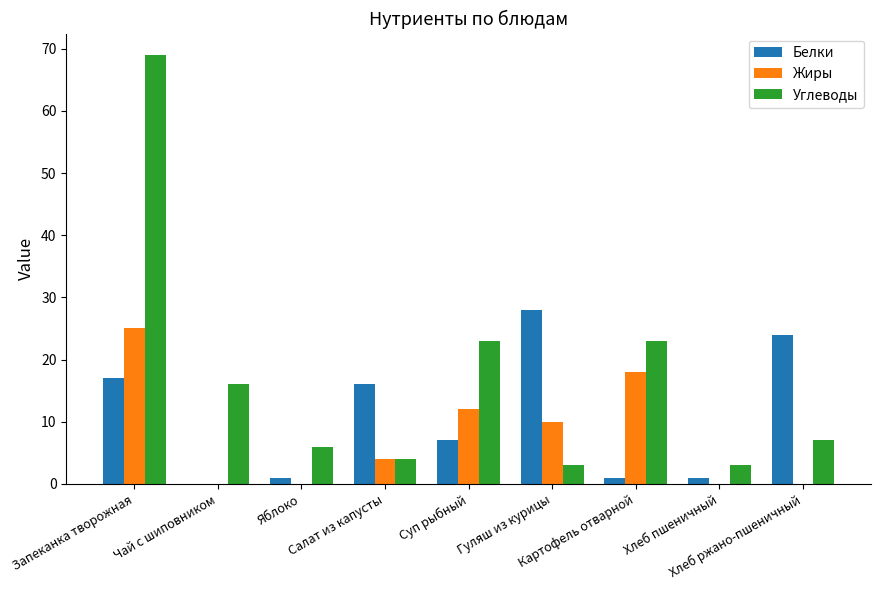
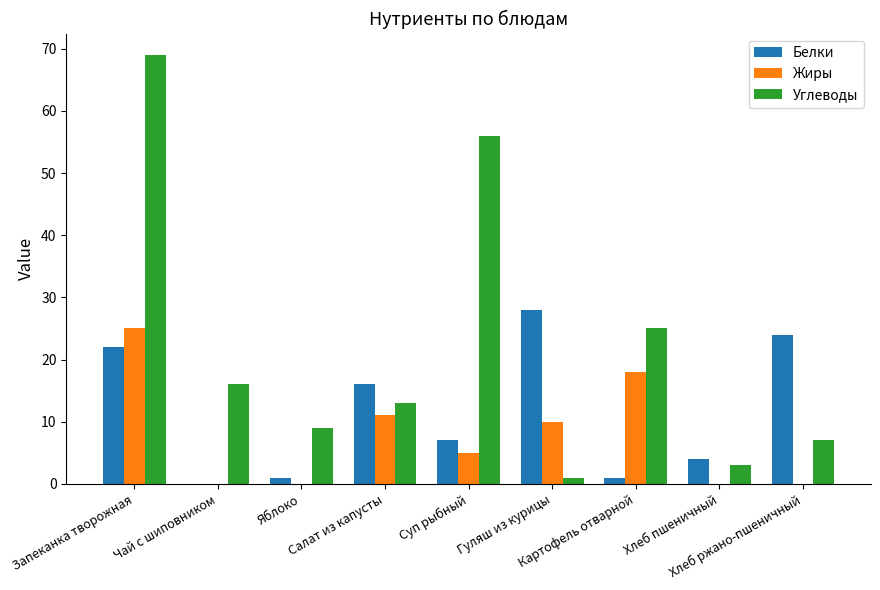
  {
    "Белки": {
-     "Запеканка творожная": 17,
+     "Запеканка творожная": 22,
      "Чай с шиповником": 0,
      "Яблоко": 1,
      "Салат из капусты": 16,
      "Суп рыбный": 7,
      "Гуляш из курицы": 28,
      "Картофель отварной": 1,
-     "Хлеб пшеничный": 1,
+     "Хлеб пшеничный": 4,
      "Хлеб ржано-пшеничный": 24
    },
    "Жиры": {
      "Запеканка творожная": 25,
      "Чай с шиповником": 0,
      "Яблоко": 0,
-     "Салат из капусты": 4,
-     "Суп рыбный": 12,
+     "Салат из капусты": 11,
+     "Суп рыбный": 5,
      "Гуляш из курицы": 10,
      "Картофель отварной": 18,
      "Хлеб пшеничный": 0,
      "Хлеб ржано-пшеничный": 0
    },
    "Углеводы": {
      "Запеканка творожная": 69,
      "Чай с шиповником": 16,
-     "Яблоко": 6,
-     "Салат из капусты": 4,
-     "Суп рыбный": 23,
-     "Гуляш из курицы": 3,
-     "Картофель отварной": 23,
+     "Яблоко": 9,
+     "Салат из капусты": 13,
+     "Суп рыбный": 56,
+     "Гуляш из курицы": 1,
+     "Картофель отварной": 25,
      "Хлеб пшеничный": 3,
      "Хлеб ржано-пшеничный": 7
    }
  }
